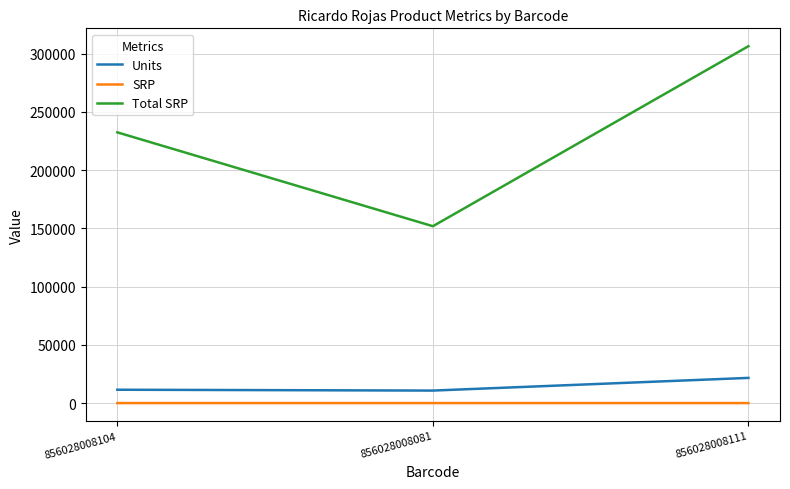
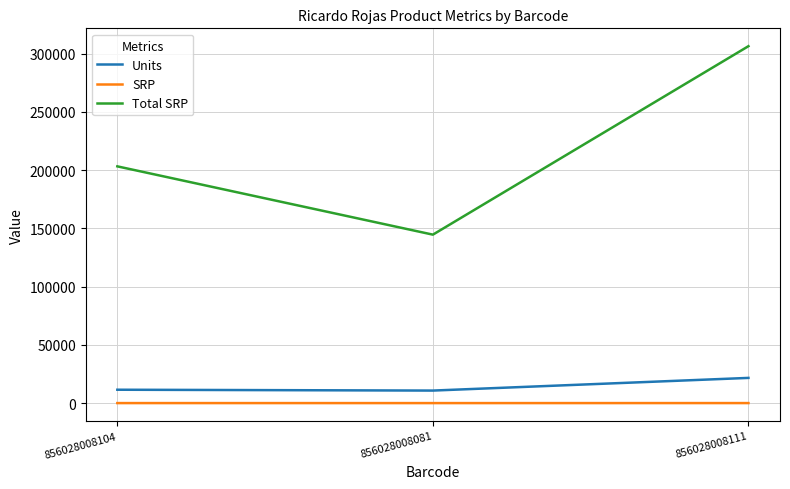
  {
    "Units": {
      "856028008104": 12000,
      "856028008081": 11000,
      "856028008111": 22000
    },
    "SRP": {
      "856028008104": 0,
      "856028008081": 0,
      "856028008111": 0
    },
    "Total SRP": {
-     "856028008104": 233000,
-     "856028008081": 152000,
+     "856028008104": 203000,
+     "856028008081": 145000,
      "856028008111": 306000
    }
  }
